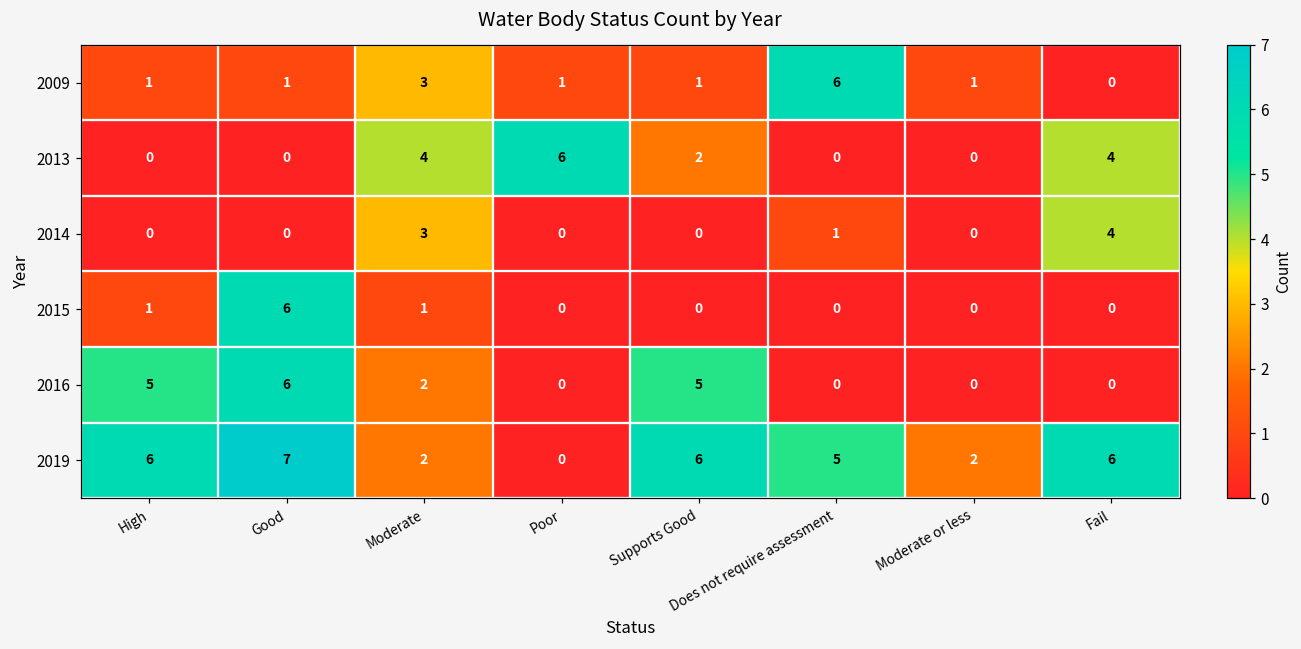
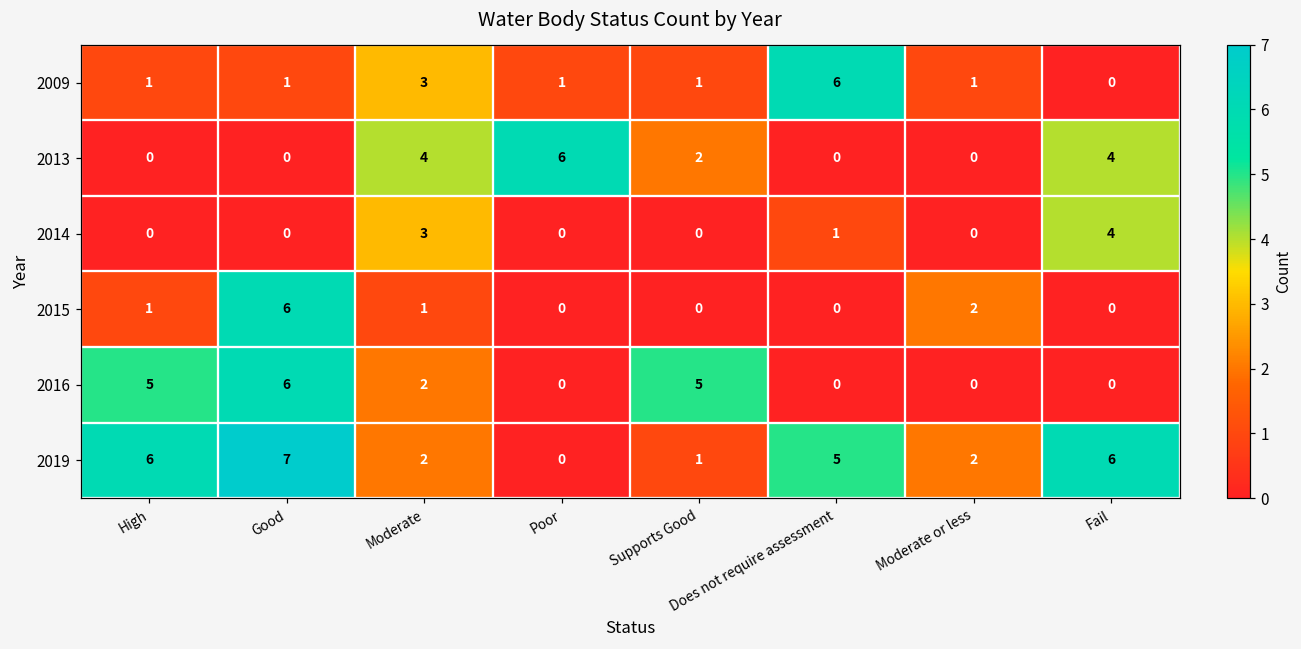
  {
    "2009": {
      "High": 1,
      "Good": 1,
      "Moderate": 3,
      "Poor": 1,
      "Supports Good": 1,
      "Does not require assessment": 6,
      "Moderate or less": 1,
      "Fail": 0
    },
    "2013": {
      "High": 0,
      "Good": 0,
      "Moderate": 4,
      "Poor": 6,
      "Supports Good": 2,
      "Does not require assessment": 0,
      "Moderate or less": 0,
      "Fail": 4
    },
    "2014": {
      "High": 0,
      "Good": 0,
      "Moderate": 3,
      "Poor": 0,
      "Supports Good": 0,
      "Does not require assessment": 1,
      "Moderate or less": 0,
      "Fail": 4
    },
    "2015": {
      "High": 1,
      "Good": 6,
      "Moderate": 1,
      "Poor": 0,
      "Supports Good": 0,
      "Does not require assessment": 0,
-     "Moderate or less": 0,
+     "Moderate or less": 2,
      "Fail": 0
    },
    "2016": {
      "High": 5,
      "Good": 6,
      "Moderate": 2,
      "Poor": 0,
      "Supports Good": 5,
      "Does not require assessment": 0,
      "Moderate or less": 0,
      "Fail": 0
    },
    "2019": {
      "High": 6,
      "Good": 7,
      "Moderate": 2,
      "Poor": 0,
-     "Supports Good": 6,
+     "Supports Good": 1,
      "Does not require assessment": 5,
      "Moderate or less": 2,
      "Fail": 6
    }
  }
